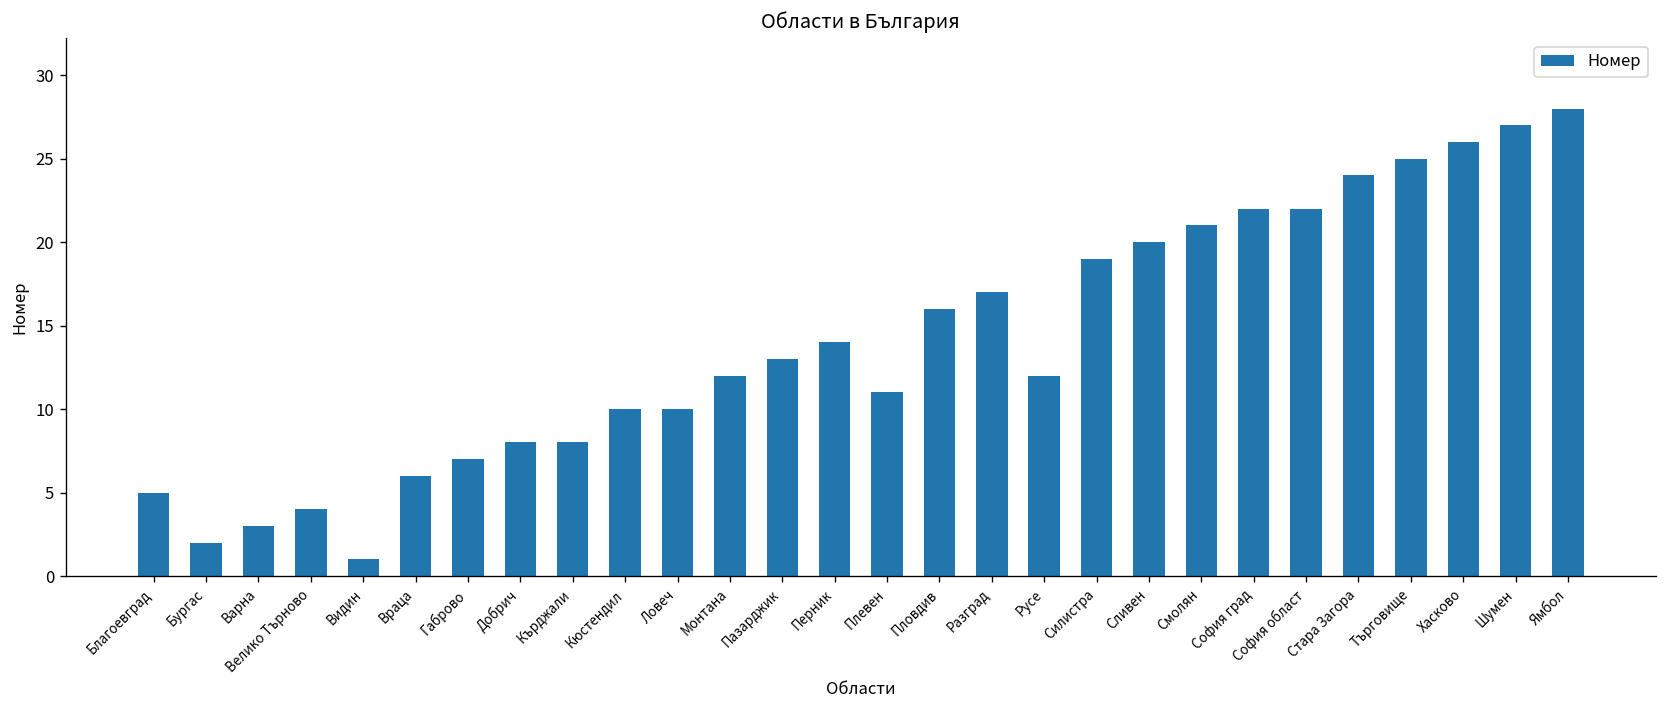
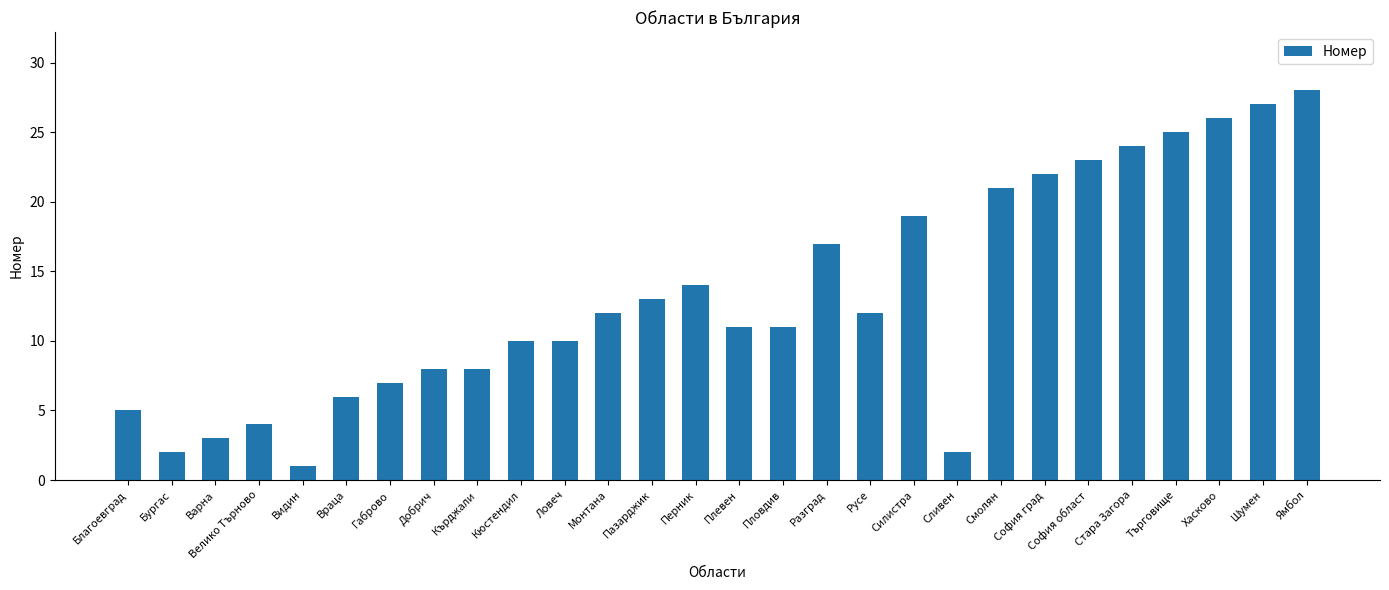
  {
    "Благоевград": 5,
    "Бургас": 2,
    "Варна": 3,
    "Велико Търново": 4,
    "Видин": 1,
    "Враца": 6,
    "Габрово": 7,
    "Добрич": 8,
    "Кърджали": 8,
    "Кюстендил": 10,
    "Ловеч": 10,
    "Монтана": 12,
    "Пазарджик": 13,
    "Перник": 14,
    "Плевен": 11,
-   "Пловдив": 16,
+   "Пловдив": 11,
    "Разград": 17,
    "Русе": 12,
    "Силистра": 19,
-   "Сливен": 20,
+   "Сливен": 2,
    "Смолян": 21,
    "София град": 22,
-   "София област": 22,
+   "София област": 23,
    "Стара Загора": 24,
    "Търговище": 25,
    "Хасково": 26,
    "Шумен": 27,
    "Ямбол": 28
  }
